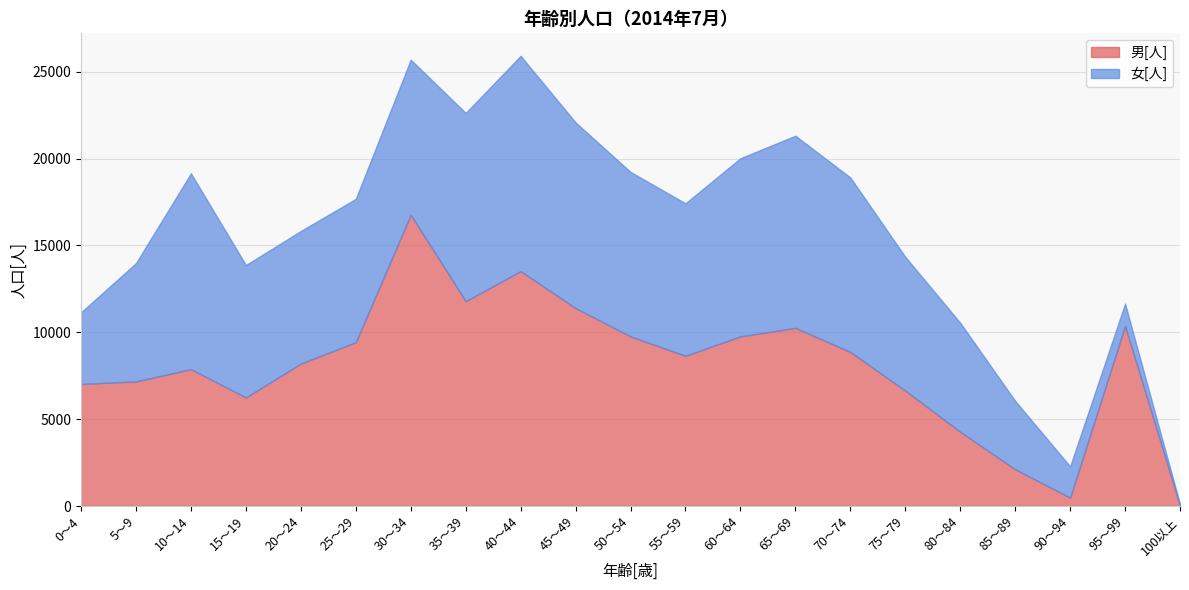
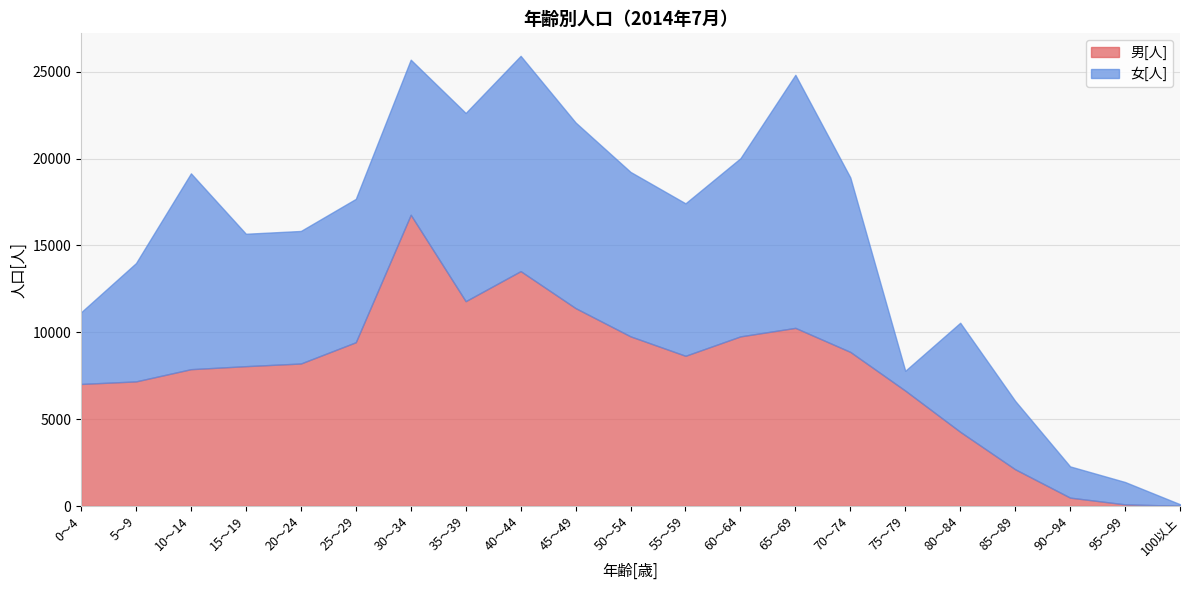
  {
    "男[人]": {
      "0～4": 7000,
      "5～9": 7200,
      "10～14": 7900,
-     "15～19": 6200,
+     "15～19": 8000,
      "20～24": 8200,
      "25～29": 9400,
      "30～34": 16800,
      "35～39": 11800,
      "40～44": 13500,
      "45～49": 11400,
      "50～54": 9800,
      "55～59": 8600,
      "60～64": 9800,
      "65～69": 10300,
      "70～74": 8900,
      "75～79": 6600,
      "80～84": 4300,
      "85～89": 2100,
      "90～94": 500,
-     "95～99": 10400
+     "95～99": 100
    },
    "女[人]": {
      "0～4": 4100,
      "5～9": 6800,
      "10～14": 11300,
      "15～19": 7600,
      "20～24": 7600,
      "25～29": 8300,
      "30～34": 8900,
      "35～39": 10800,
      "40～44": 12400,
      "45～49": 10700,
      "50～54": 9500,
      "55～59": 8800,
      "60～64": 10300,
-     "65～69": 11100,
+     "65～69": 14600,
      "70～74": 10000,
-     "75～79": 7700,
+     "75～79": 1100,
      "80～84": 6300,
      "85～89": 3900,
      "90～94": 1800,
      "95～99": 1300
    }
  }
